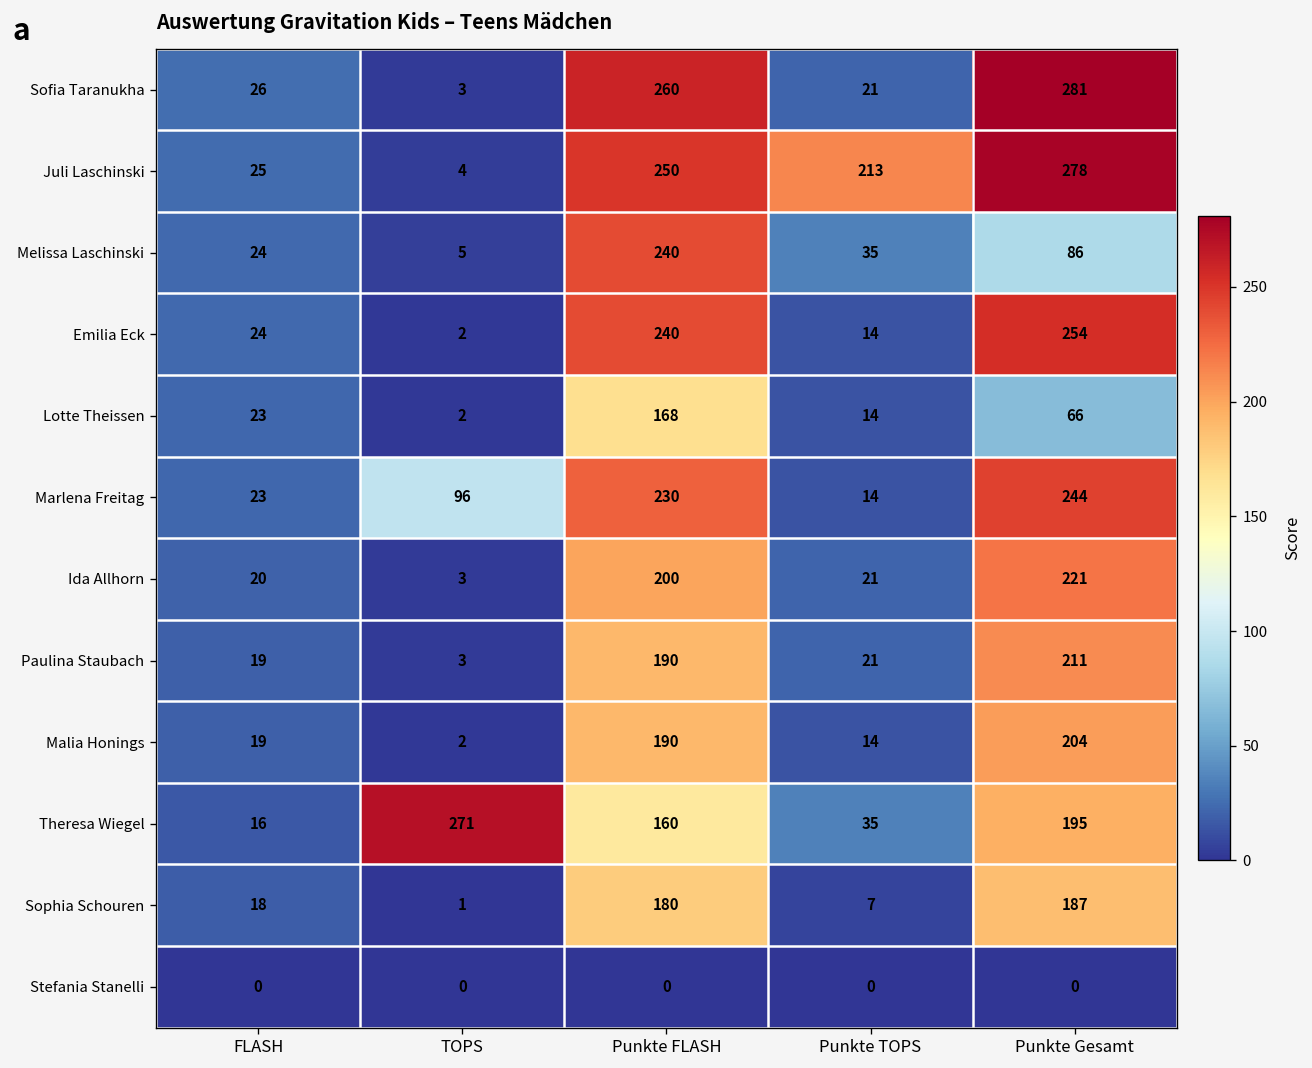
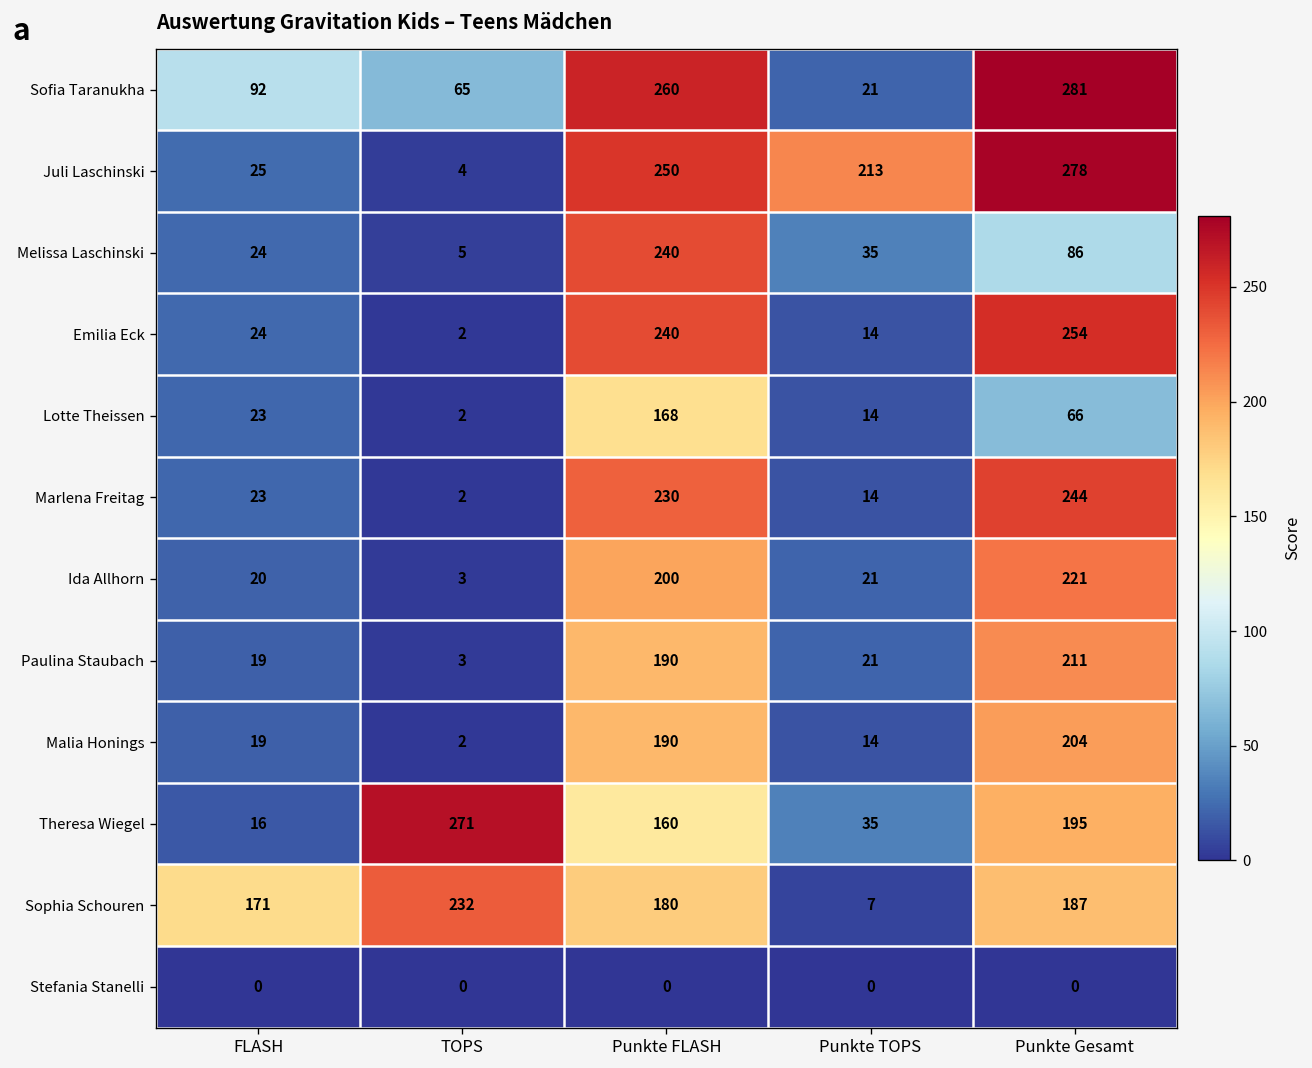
  {
    "Sofia Taranukha": {
-     "FLASH": 26,
-     "TOPS": 3,
+     "FLASH": 92,
+     "TOPS": 65,
      "Punkte FLASH": 260,
      "Punkte TOPS": 21,
      "Punkte Gesamt": 281
    },
    "Juli Laschinski": {
      "FLASH": 25,
      "TOPS": 4,
      "Punkte FLASH": 250,
      "Punkte TOPS": 213,
      "Punkte Gesamt": 278
    },
    "Melissa Laschinski": {
      "FLASH": 24,
      "TOPS": 5,
      "Punkte FLASH": 240,
      "Punkte TOPS": 35,
      "Punkte Gesamt": 86
    },
    "Emilia Eck": {
      "FLASH": 24,
      "TOPS": 2,
      "Punkte FLASH": 240,
      "Punkte TOPS": 14,
      "Punkte Gesamt": 254
    },
    "Lotte Theissen": {
      "FLASH": 23,
      "TOPS": 2,
      "Punkte FLASH": 168,
      "Punkte TOPS": 14,
      "Punkte Gesamt": 66
    },
    "Marlena Freitag": {
      "FLASH": 23,
-     "TOPS": 96,
+     "TOPS": 2,
      "Punkte FLASH": 230,
      "Punkte TOPS": 14,
      "Punkte Gesamt": 244
    },
    "Ida Allhorn": {
      "FLASH": 20,
      "TOPS": 3,
      "Punkte FLASH": 200,
      "Punkte TOPS": 21,
      "Punkte Gesamt": 221
    },
    "Paulina Staubach": {
      "FLASH": 19,
      "TOPS": 3,
      "Punkte FLASH": 190,
      "Punkte TOPS": 21,
      "Punkte Gesamt": 211
    },
    "Malia Honings": {
      "FLASH": 19,
      "TOPS": 2,
      "Punkte FLASH": 190,
      "Punkte TOPS": 14,
      "Punkte Gesamt": 204
    },
    "Theresa Wiegel": {
      "FLASH": 16,
      "TOPS": 271,
      "Punkte FLASH": 160,
      "Punkte TOPS": 35,
      "Punkte Gesamt": 195
    },
    "Sophia Schouren": {
-     "FLASH": 18,
-     "TOPS": 1,
+     "FLASH": 171,
+     "TOPS": 232,
      "Punkte FLASH": 180,
      "Punkte TOPS": 7,
      "Punkte Gesamt": 187
    },
    "Stefania Stanelli": {
      "FLASH": 0,
      "TOPS": 0,
      "Punkte FLASH": 0,
      "Punkte TOPS": 0,
      "Punkte Gesamt": 0
    }
  }
